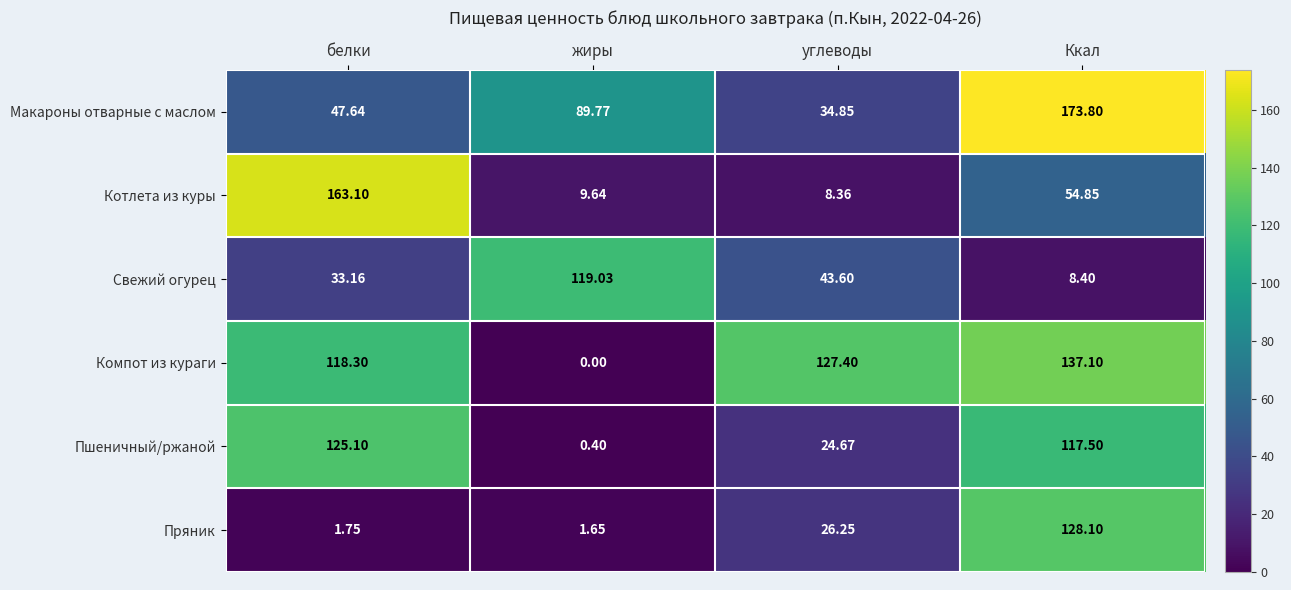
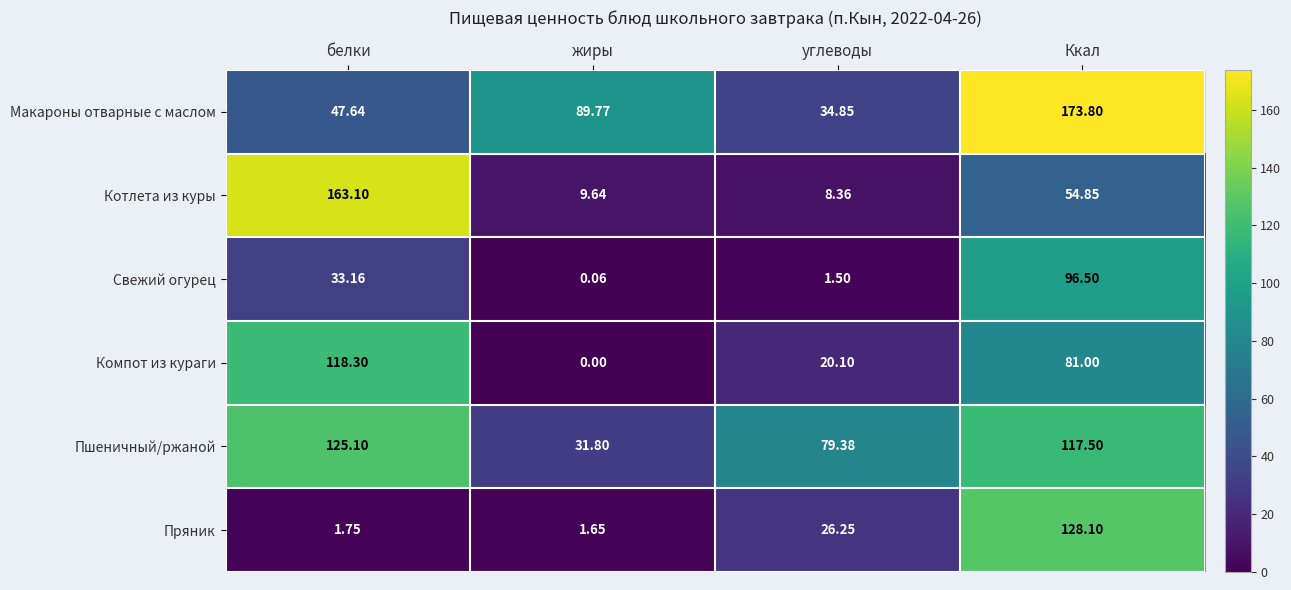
  {
    "Макароны отварные с маслом": {
      "белки": 47.64,
      "жиры": 89.77,
      "углеводы": 34.85,
      "Ккал": 173.80
    },
    "Котлета из куры": {
      "белки": 163.10,
      "жиры": 9.64,
      "углеводы": 8.36,
      "Ккал": 54.85
    },
    "Свежий огурец": {
      "белки": 33.16,
-     "жиры": 119.03,
-     "углеводы": 43.60,
-     "Ккал": 8.40
+     "жиры": 0.06,
+     "углеводы": 1.50,
+     "Ккал": 96.50
    },
    "Компот из кураги": {
      "белки": 118.30,
      "жиры": 0.00,
-     "углеводы": 127.40,
-     "Ккал": 137.10
+     "углеводы": 20.10,
+     "Ккал": 81.00
    },
    "Пшеничный/ржаной": {
      "белки": 125.10,
-     "жиры": 0.40,
-     "углеводы": 24.67,
+     "жиры": 31.80,
+     "углеводы": 79.38,
      "Ккал": 117.50
    },
    "Пряник": {
      "белки": 1.75,
      "жиры": 1.65,
      "углеводы": 26.25,
      "Ккал": 128.10
    }
  }
